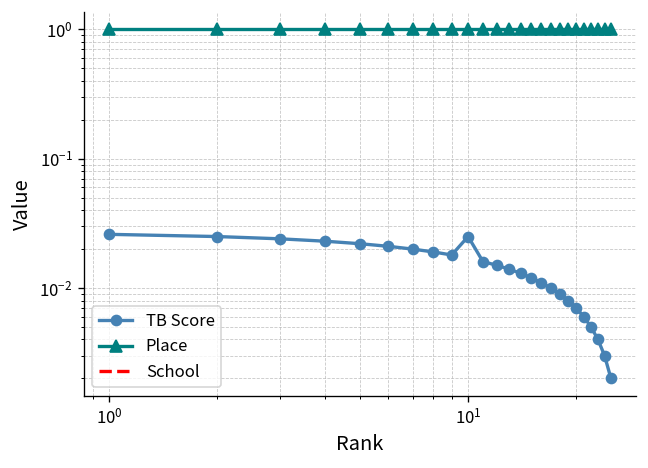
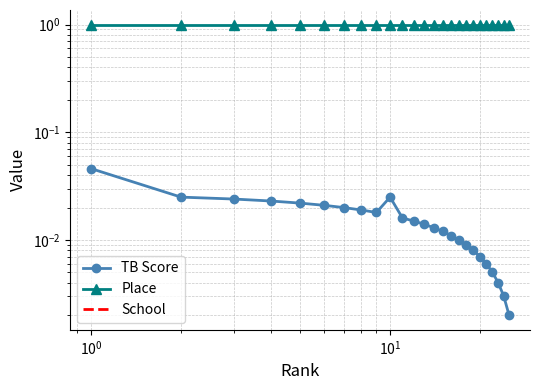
  {
    "TB Score": {
-     "10^0": 0.026,
+     "10^0": 0.046,
      "10^1": 0.025
    },
    "Place": {
      "10^0": 1.0,
      "10^1": 1.0
    }
  }
